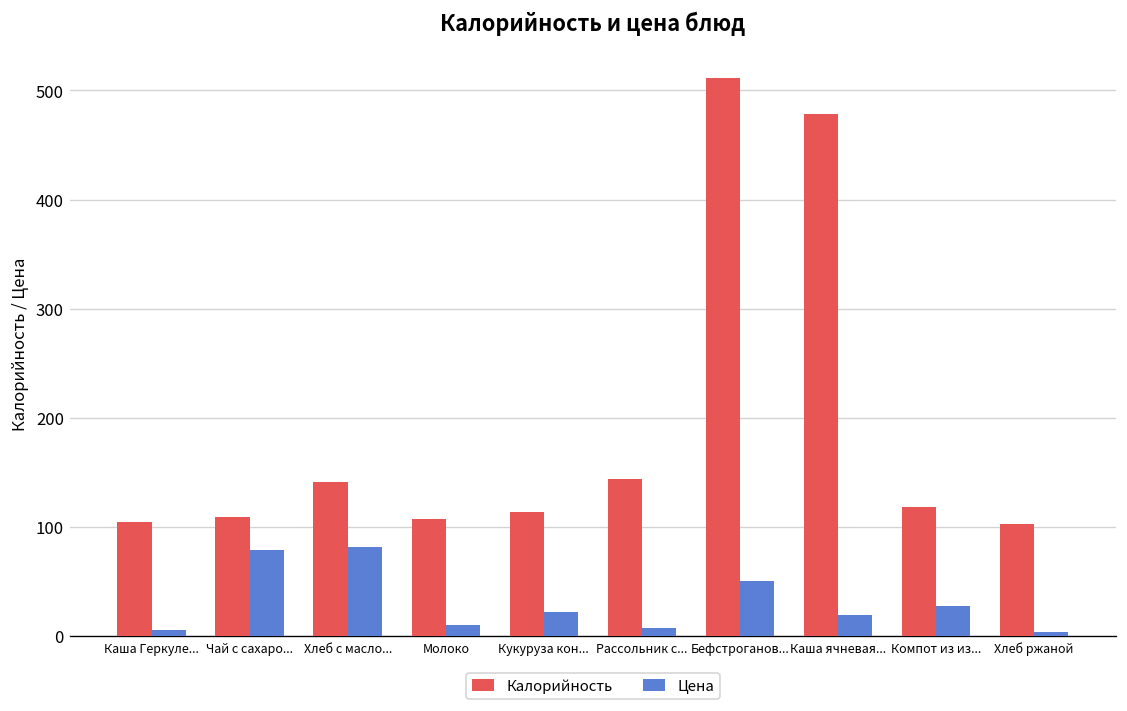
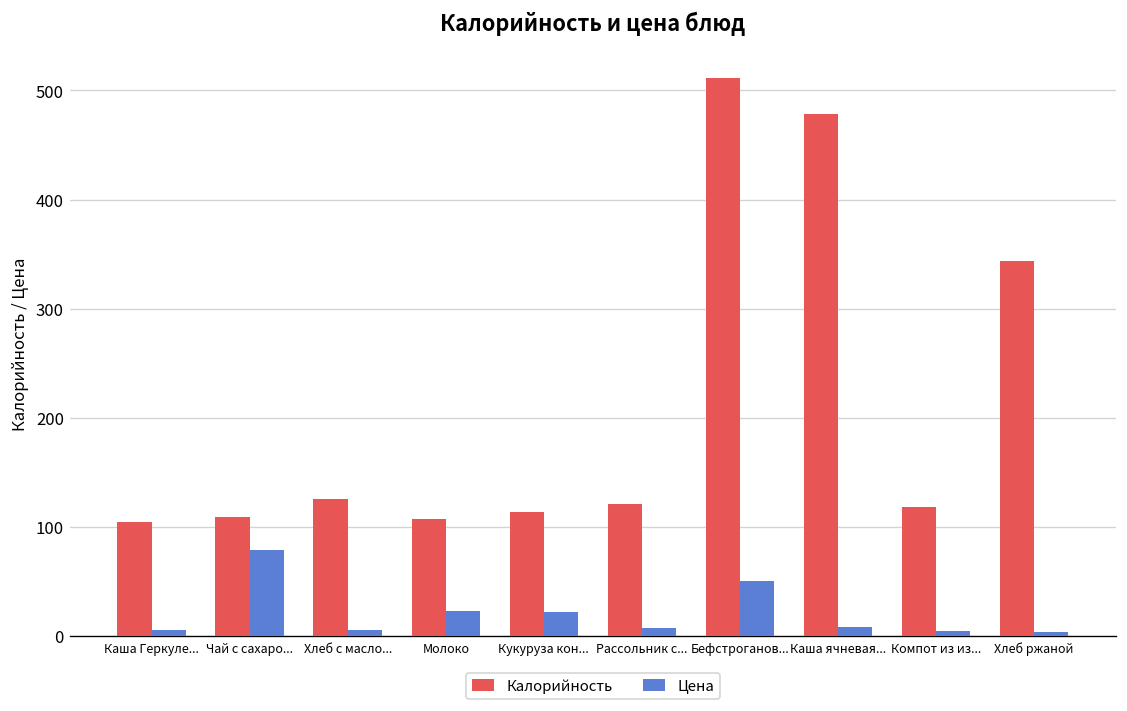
  {
    "Калорийность": {
      "Каша Геркуле...": 110,
      "Чай с сахаро...": 110,
-     "Хлеб с масло...": 140,
+     "Хлеб с масло...": 130,
      "Молоко": 110,
      "Кукуруза кон...": 110,
-     "Рассольник с...": 140,
+     "Рассольник с...": 120,
      "Бефстроганов...": 510,
      "Каша ячневая...": 480,
      "Компот из из...": 120,
-     "Хлеб ржаной": 100
+     "Хлеб ржаной": 340
    },
    "Цена": {
      "Каша Геркуле...": 10,
      "Чай с сахаро...": 80,
-     "Хлеб с масло...": 80,
-     "Молоко": 10,
+     "Хлеб с масло...": 10,
+     "Молоко": 20,
      "Кукуруза кон...": 20,
      "Рассольник с...": 10,
      "Бефстроганов...": 50,
-     "Каша ячневая...": 20,
-     "Компот из из...": 30,
+     "Каша ячневая...": 10,
+     "Компот из из...": 0,
      "Хлеб ржаной": 0
    }
  }
